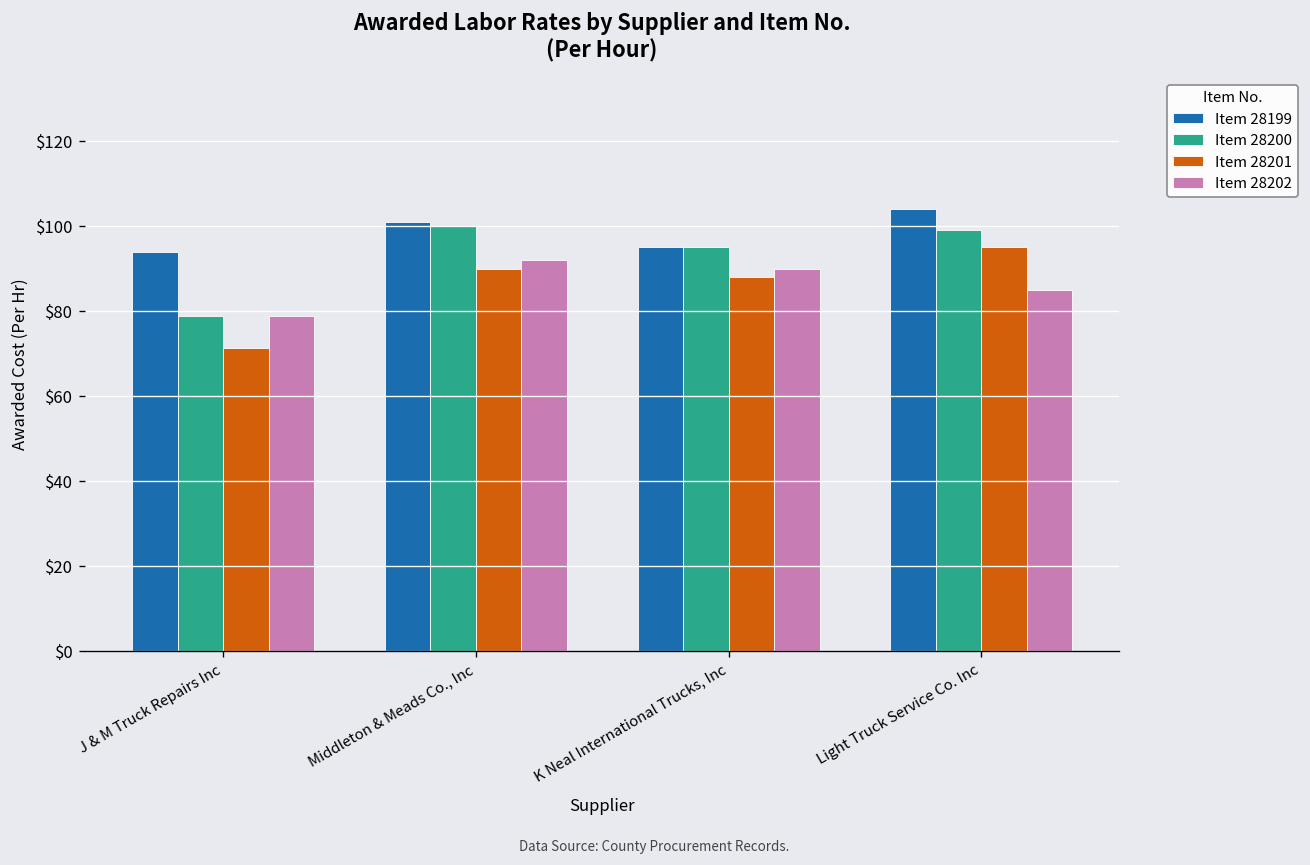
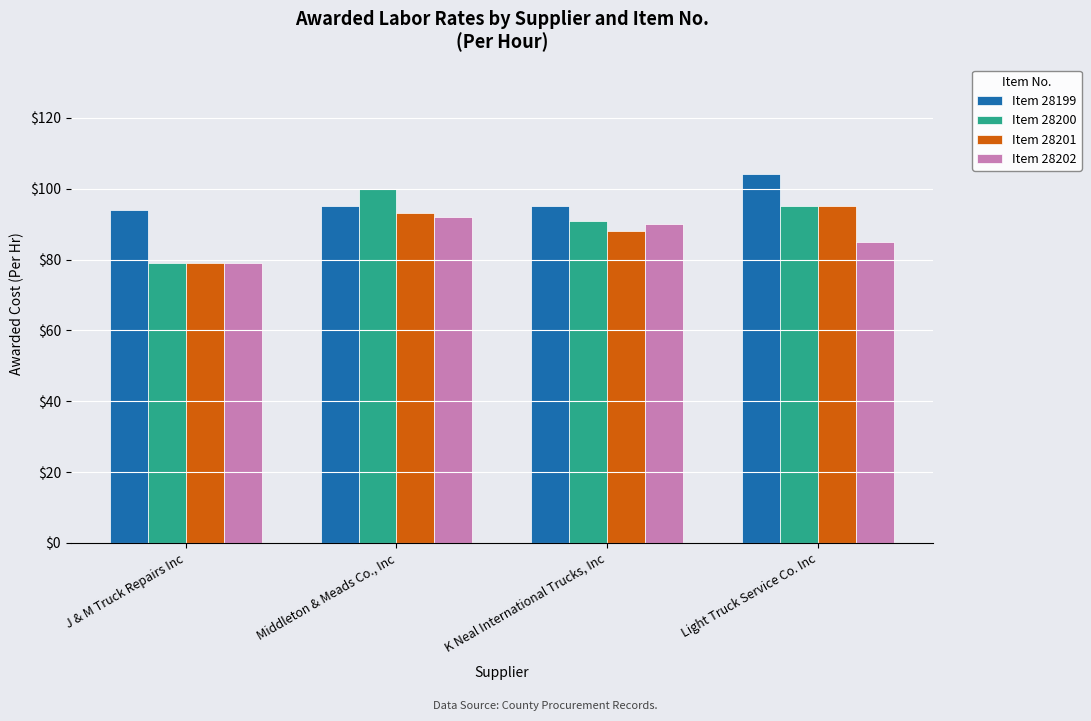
  {
    "Item 28199": {
      "J & M Truck Repairs Inc": "$94",
-     "Middleton & Meads Co., Inc": "$101",
+     "Middleton & Meads Co., Inc": "$95",
      "K Neal International Trucks, Inc": "$95",
      "Light Truck Service Co. Inc": "$104"
    },
    "Item 28200": {
      "J & M Truck Repairs Inc": "$79",
      "Middleton & Meads Co., Inc": "$100",
-     "K Neal International Trucks, Inc": "$95",
-     "Light Truck Service Co. Inc": "$99"
+     "K Neal International Trucks, Inc": "$91",
+     "Light Truck Service Co. Inc": "$95"
    },
    "Item 28201": {
-     "J & M Truck Repairs Inc": "$71",
-     "Middleton & Meads Co., Inc": "$90",
+     "J & M Truck Repairs Inc": "$79",
+     "Middleton & Meads Co., Inc": "$93",
      "K Neal International Trucks, Inc": "$88",
      "Light Truck Service Co. Inc": "$95"
    },
    "Item 28202": {
      "J & M Truck Repairs Inc": "$79",
      "Middleton & Meads Co., Inc": "$92",
      "K Neal International Trucks, Inc": "$90",
      "Light Truck Service Co. Inc": "$85"
    }
  }
